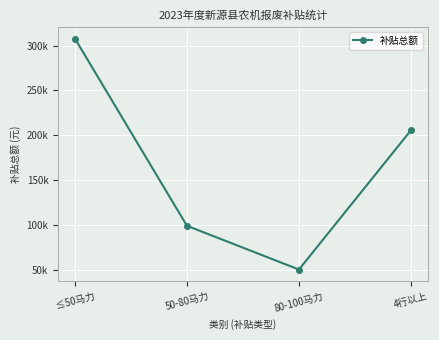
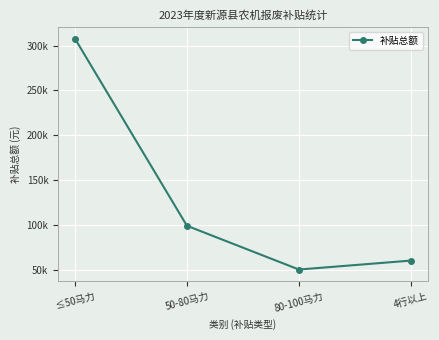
  {
    "≤50马力": 310000,
    "50-80马力": 100000,
    "80-100马力": 50000,
-   "4行以上": 210000
+   "4行以上": 60000
  }
